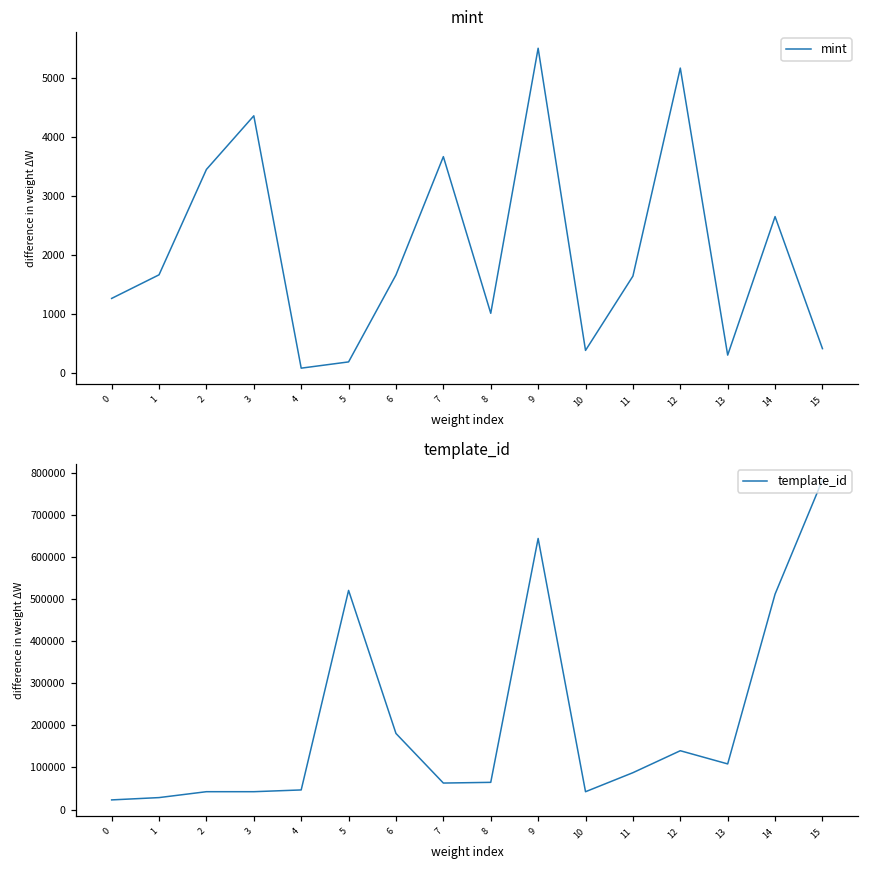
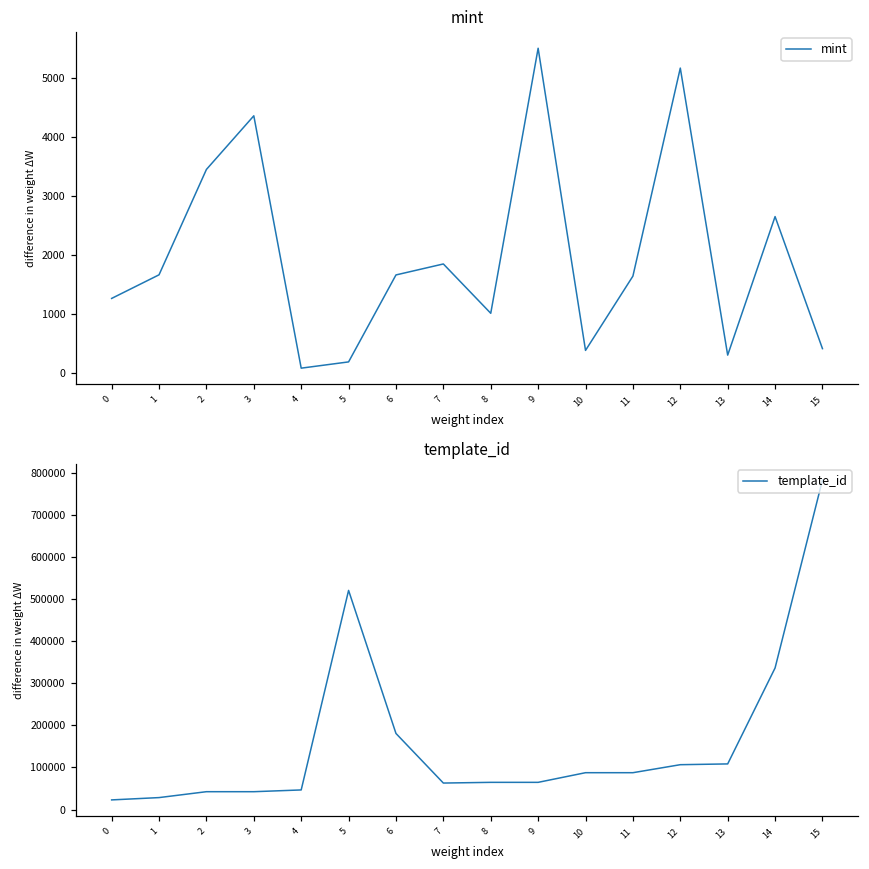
  {
    "mint": {
      "0": 1300,
      "1": 1700,
      "2": 3500,
      "3": 4400,
      "4": 100,
      "5": 200,
      "6": 1700,
-     "7": 3700,
+     "7": 1900,
      "8": 1000,
      "9": 5500,
      "10": 400,
      "11": 1600,
      "12": 5200,
      "13": 300,
      "14": 2700,
      "15": 400
    },
    "template_id": {
      "0": 20000,
      "1": 30000,
      "2": 40000,
      "3": 40000,
      "4": 50000,
      "5": 520000,
      "6": 180000,
      "7": 60000,
      "8": 60000,
-     "9": 640000,
-     "10": 40000,
+     "9": 60000,
+     "10": 90000,
      "11": 90000,
-     "12": 140000,
+     "12": 110000,
      "13": 110000,
-     "14": 510000
+     "14": 340000
    }
  }
